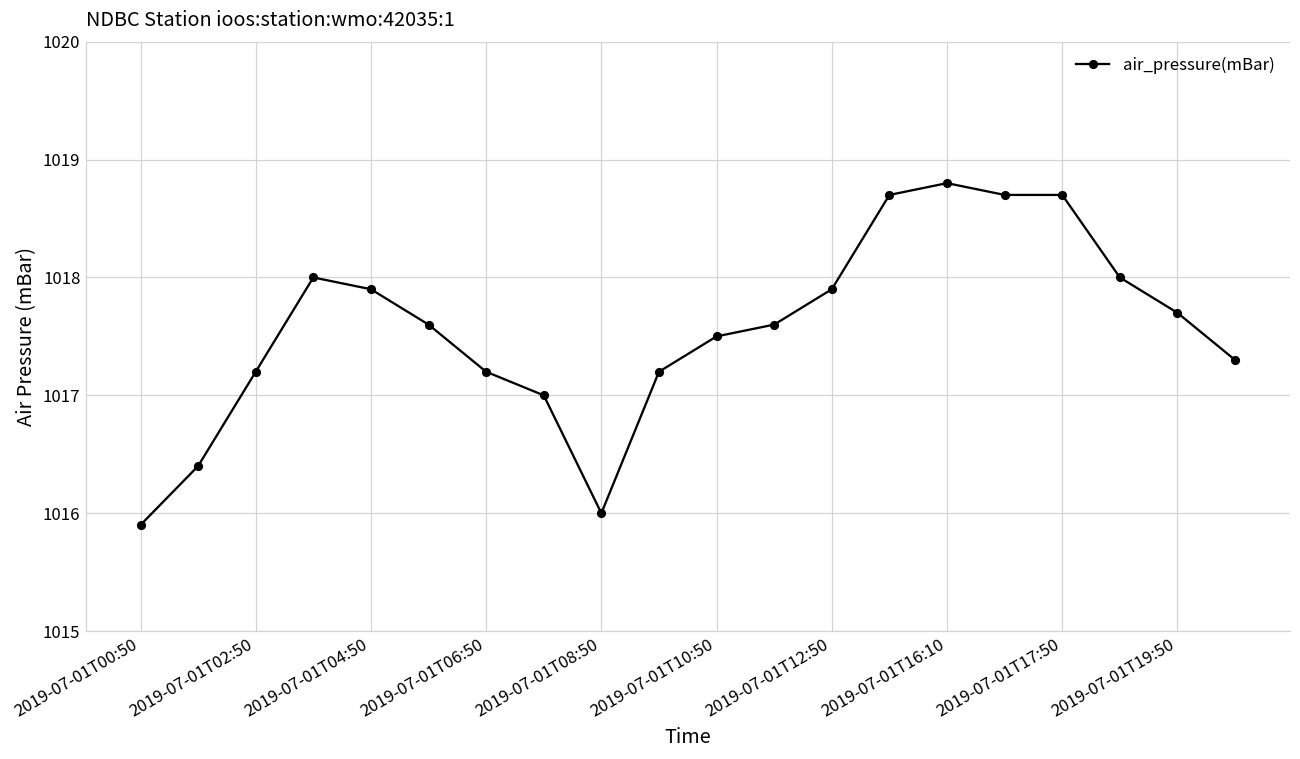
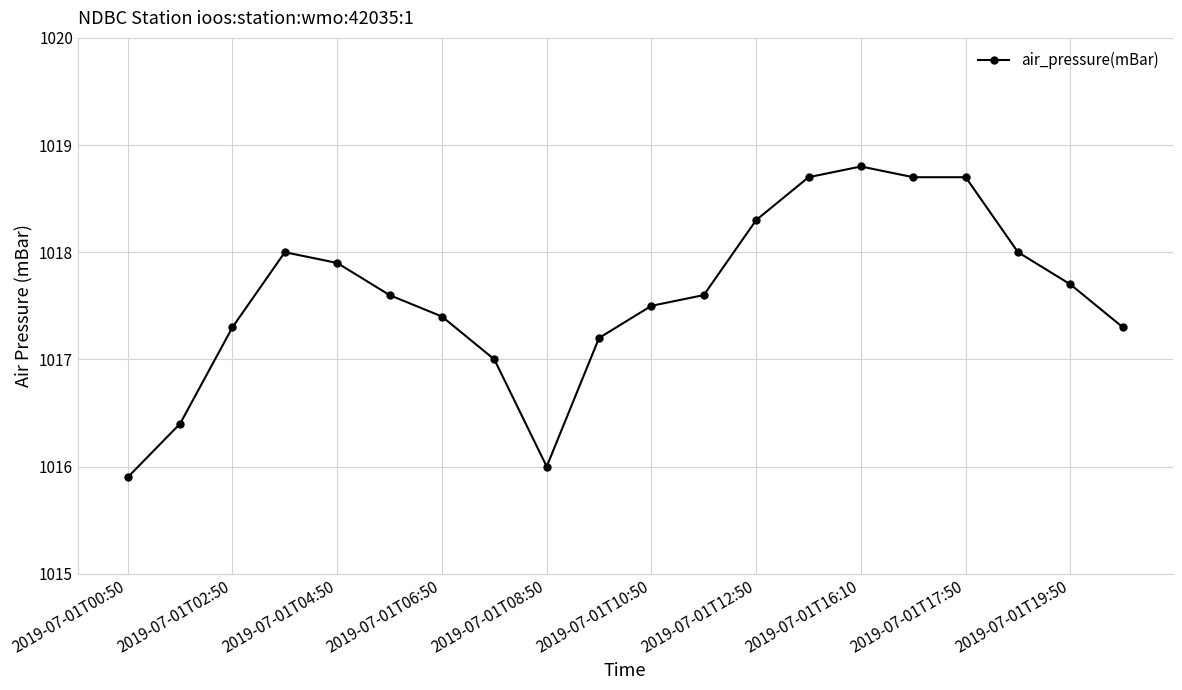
  {
    "2019-07-01T00:50": 1015.9,
-   "2019-07-01T02:50": 1017.2,
+   "2019-07-01T02:50": 1017.3,
    "2019-07-01T04:50": 1017.9,
-   "2019-07-01T06:50": 1017.2,
+   "2019-07-01T06:50": 1017.4,
    "2019-07-01T08:50": 1016.0,
    "2019-07-01T10:50": 1017.5,
-   "2019-07-01T12:50": 1017.9,
+   "2019-07-01T12:50": 1018.3,
    "2019-07-01T16:10": 1018.8,
    "2019-07-01T17:50": 1018.7,
    "2019-07-01T19:50": 1017.7
  }
